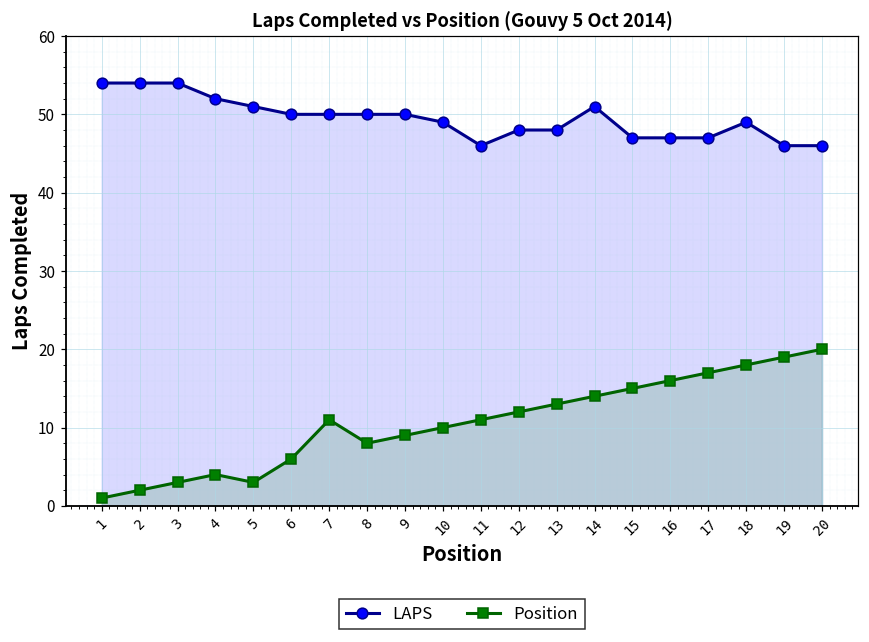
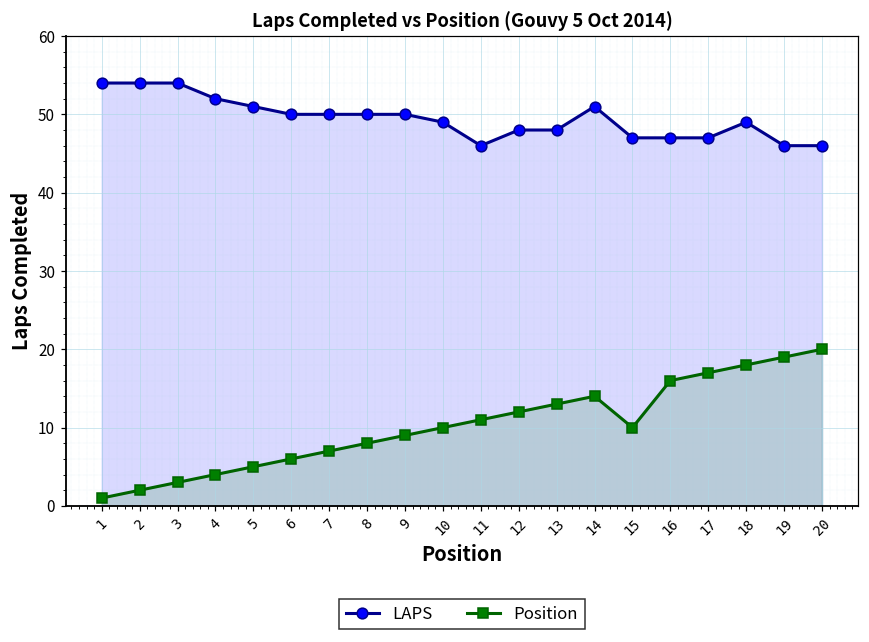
  {
    "LAPS": {
      "1": 54,
      "2": 54,
      "3": 54,
      "4": 52,
      "5": 51,
      "6": 50,
      "7": 50,
      "8": 50,
      "9": 50,
      "10": 49,
      "11": 46,
      "12": 48,
      "13": 48,
      "14": 51,
      "15": 47,
      "16": 47,
      "17": 47,
      "18": 49,
      "19": 46,
      "20": 46
    },
    "Position": {
      "1": 1,
      "2": 2,
      "3": 3,
      "4": 4,
-     "5": 3,
+     "5": 5,
      "6": 6,
-     "7": 11,
+     "7": 7,
      "8": 8,
      "9": 9,
      "10": 10,
      "11": 11,
      "12": 12,
      "13": 13,
      "14": 14,
-     "15": 15,
+     "15": 10,
      "16": 16,
      "17": 17,
      "18": 18,
      "19": 19,
      "20": 20
    }
  }
